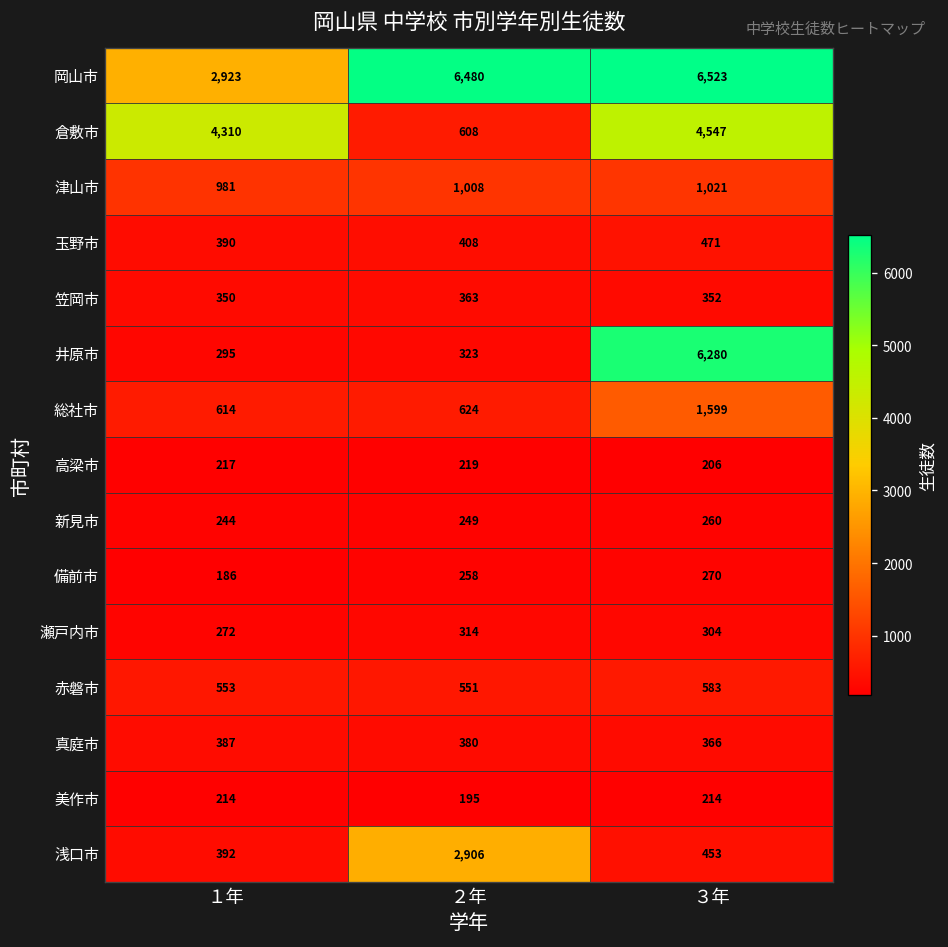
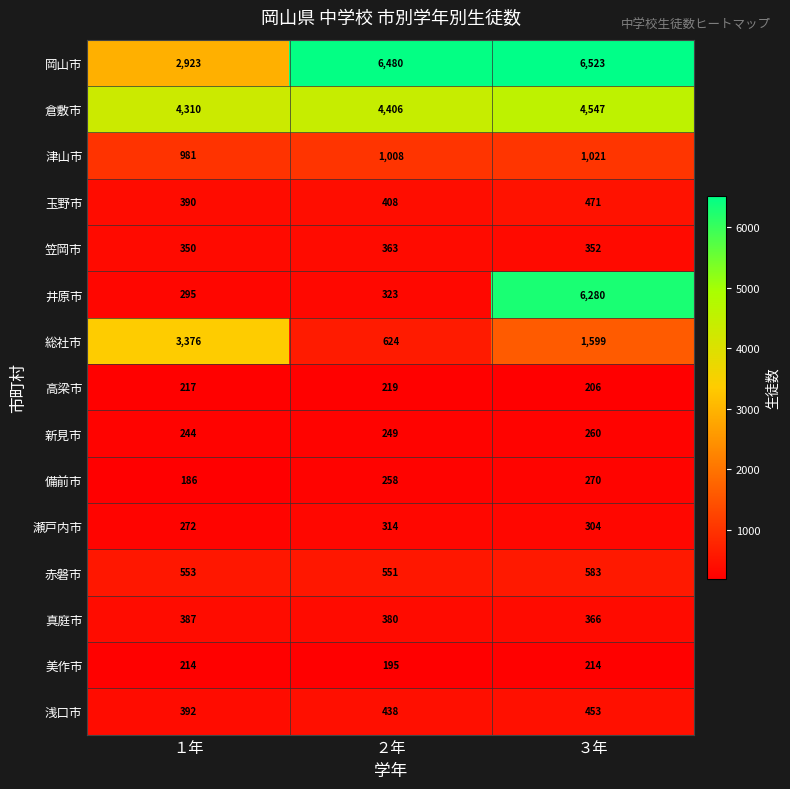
  {
    "岡山市": {
      "１年": "2,923",
      "２年": "6,480",
      "３年": "6,523"
    },
    "倉敷市": {
      "１年": "4,310",
-     "２年": "608",
+     "２年": "4,406",
      "３年": "4,547"
    },
    "津山市": {
      "１年": "981",
      "２年": "1,008",
      "３年": "1,021"
    },
    "玉野市": {
      "１年": "390",
      "２年": "408",
      "３年": "471"
    },
    "笠岡市": {
      "１年": "350",
      "２年": "363",
      "３年": "352"
    },
    "井原市": {
      "１年": "295",
      "２年": "323",
      "３年": "6,280"
    },
    "総社市": {
-     "１年": "614",
+     "１年": "3,376",
      "２年": "624",
      "３年": "1,599"
    },
    "高梁市": {
      "１年": "217",
      "２年": "219",
      "３年": "206"
    },
    "新見市": {
      "１年": "244",
      "２年": "249",
      "３年": "260"
    },
    "備前市": {
      "１年": "186",
      "２年": "258",
      "３年": "270"
    },
    "瀬戸内市": {
      "１年": "272",
      "２年": "314",
      "３年": "304"
    },
    "赤磐市": {
      "１年": "553",
      "２年": "551",
      "３年": "583"
    },
    "真庭市": {
      "１年": "387",
      "２年": "380",
      "３年": "366"
    },
    "美作市": {
      "１年": "214",
      "２年": "195",
      "３年": "214"
    },
    "浅口市": {
      "１年": "392",
-     "２年": "2,906",
+     "２年": "438",
      "３年": "453"
    }
  }
